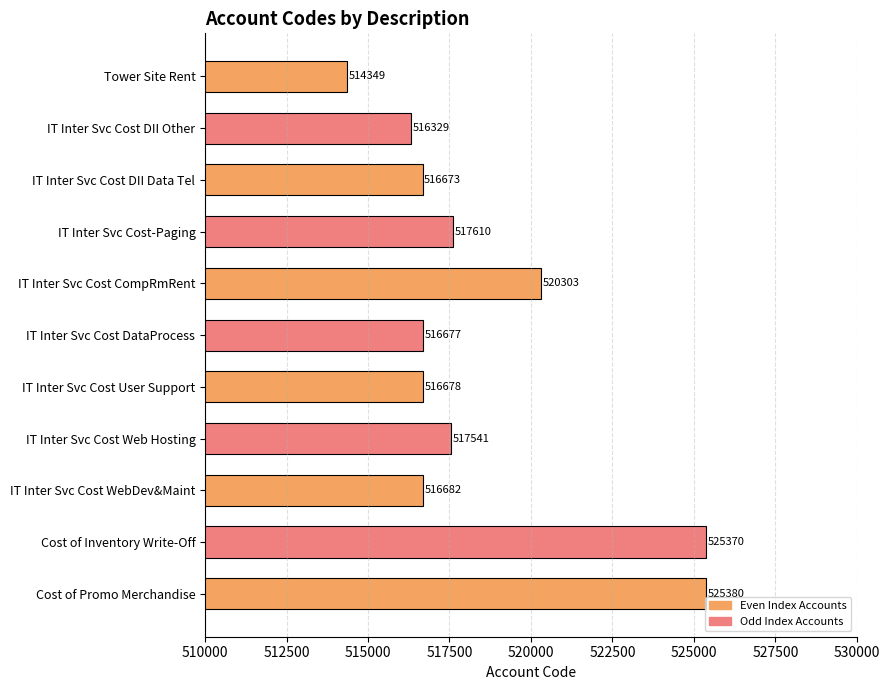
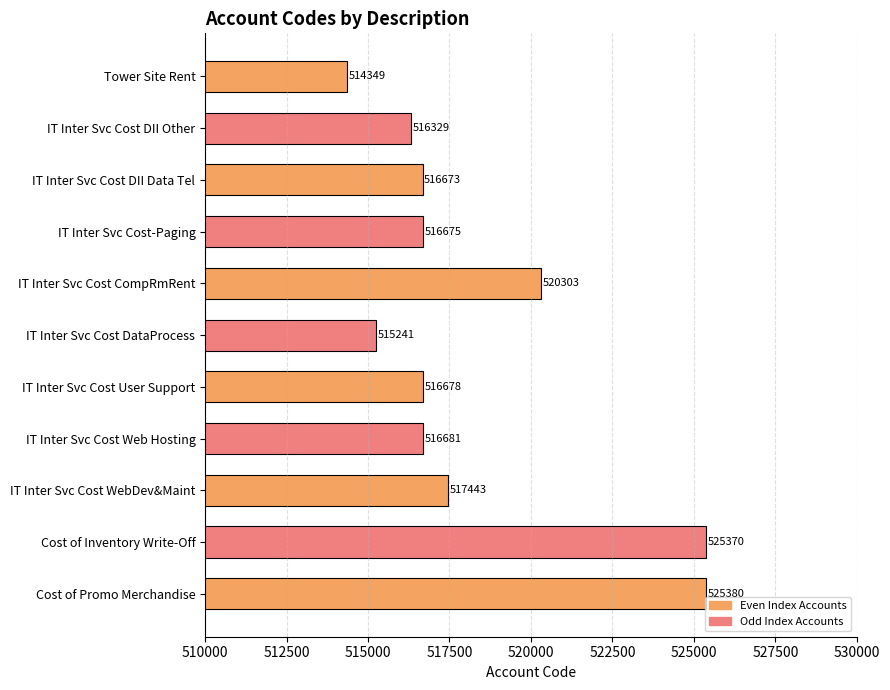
  {
    "Tower Site Rent": 514349,
    "IT Inter Svc Cost DII Other": 516329,
    "IT Inter Svc Cost DII Data Tel": 516673,
-   "IT Inter Svc Cost-Paging": 517610,
+   "IT Inter Svc Cost-Paging": 516675,
    "IT Inter Svc Cost CompRmRent": 520303,
-   "IT Inter Svc Cost DataProcess": 516677,
+   "IT Inter Svc Cost DataProcess": 515241,
    "IT Inter Svc Cost User Support": 516678,
-   "IT Inter Svc Cost Web Hosting": 517541,
-   "IT Inter Svc Cost WebDev&Maint": 516682,
+   "IT Inter Svc Cost Web Hosting": 516681,
+   "IT Inter Svc Cost WebDev&Maint": 517443,
    "Cost of Inventory Write-Off": 525370
  }
